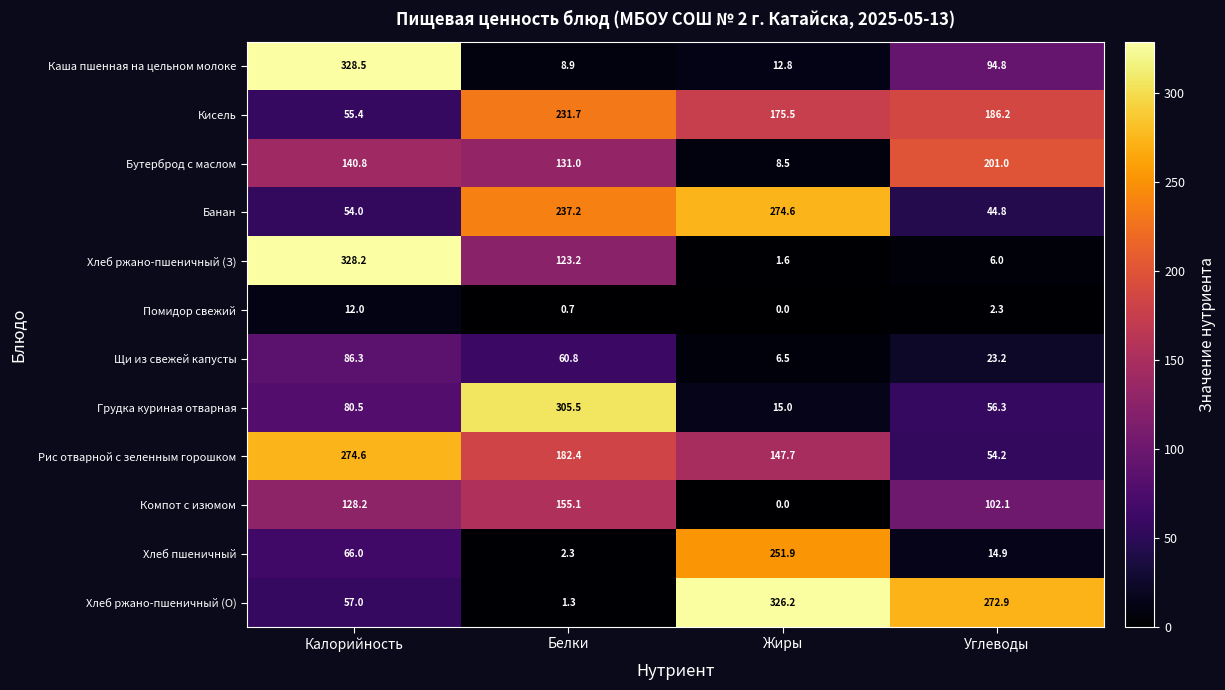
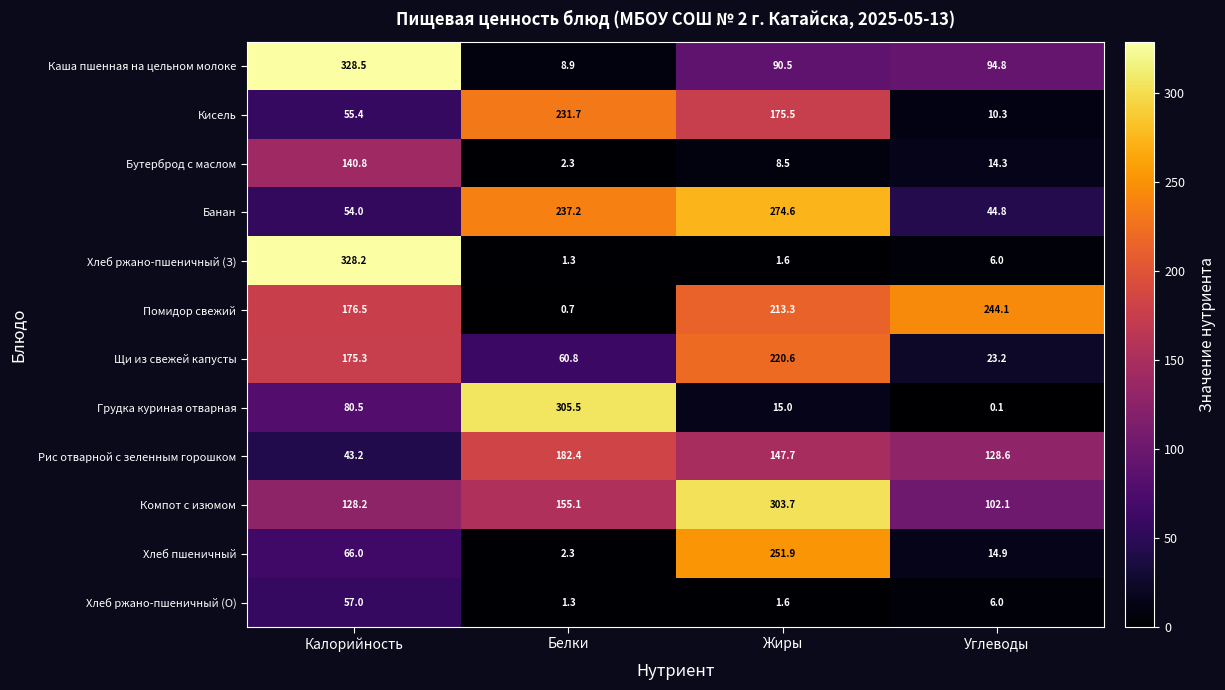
  {
    "Каша пшенная на цельном молоке": {
      "Калорийность": 328.5,
      "Белки": 8.9,
-     "Жиры": 12.8,
+     "Жиры": 90.5,
      "Углеводы": 94.8
    },
    "Кисель": {
      "Калорийность": 55.4,
      "Белки": 231.7,
      "Жиры": 175.5,
-     "Углеводы": 186.2
+     "Углеводы": 10.3
    },
    "Бутерброд с маслом": {
      "Калорийность": 140.8,
-     "Белки": 131.0,
+     "Белки": 2.3,
      "Жиры": 8.5,
-     "Углеводы": 201.0
+     "Углеводы": 14.3
    },
    "Банан": {
      "Калорийность": 54.0,
      "Белки": 237.2,
      "Жиры": 274.6,
      "Углеводы": 44.8
    },
    "Хлеб ржано-пшеничный (З)": {
      "Калорийность": 328.2,
-     "Белки": 123.2,
+     "Белки": 1.3,
      "Жиры": 1.6,
      "Углеводы": 6.0
    },
    "Помидор свежий": {
-     "Калорийность": 12.0,
+     "Калорийность": 176.5,
      "Белки": 0.7,
-     "Жиры": 0.0,
-     "Углеводы": 2.3
+     "Жиры": 213.3,
+     "Углеводы": 244.1
    },
    "Щи из свежей капусты": {
-     "Калорийность": 86.3,
+     "Калорийность": 175.3,
      "Белки": 60.8,
-     "Жиры": 6.5,
+     "Жиры": 220.6,
      "Углеводы": 23.2
    },
    "Грудка куриная отварная": {
      "Калорийность": 80.5,
      "Белки": 305.5,
      "Жиры": 15.0,
-     "Углеводы": 56.3
+     "Углеводы": 0.1
    },
    "Рис отварной с зеленным горошком": {
-     "Калорийность": 274.6,
+     "Калорийность": 43.2,
      "Белки": 182.4,
      "Жиры": 147.7,
-     "Углеводы": 54.2
+     "Углеводы": 128.6
    },
    "Компот с изюмом": {
      "Калорийность": 128.2,
      "Белки": 155.1,
-     "Жиры": 0.0,
+     "Жиры": 303.7,
      "Углеводы": 102.1
    },
    "Хлеб пшеничный": {
      "Калорийность": 66.0,
      "Белки": 2.3,
      "Жиры": 251.9,
      "Углеводы": 14.9
    },
    "Хлеб ржано-пшеничный (О)": {
      "Калорийность": 57.0,
      "Белки": 1.3,
-     "Жиры": 326.2,
-     "Углеводы": 272.9
+     "Жиры": 1.6,
+     "Углеводы": 6.0
    }
  }
